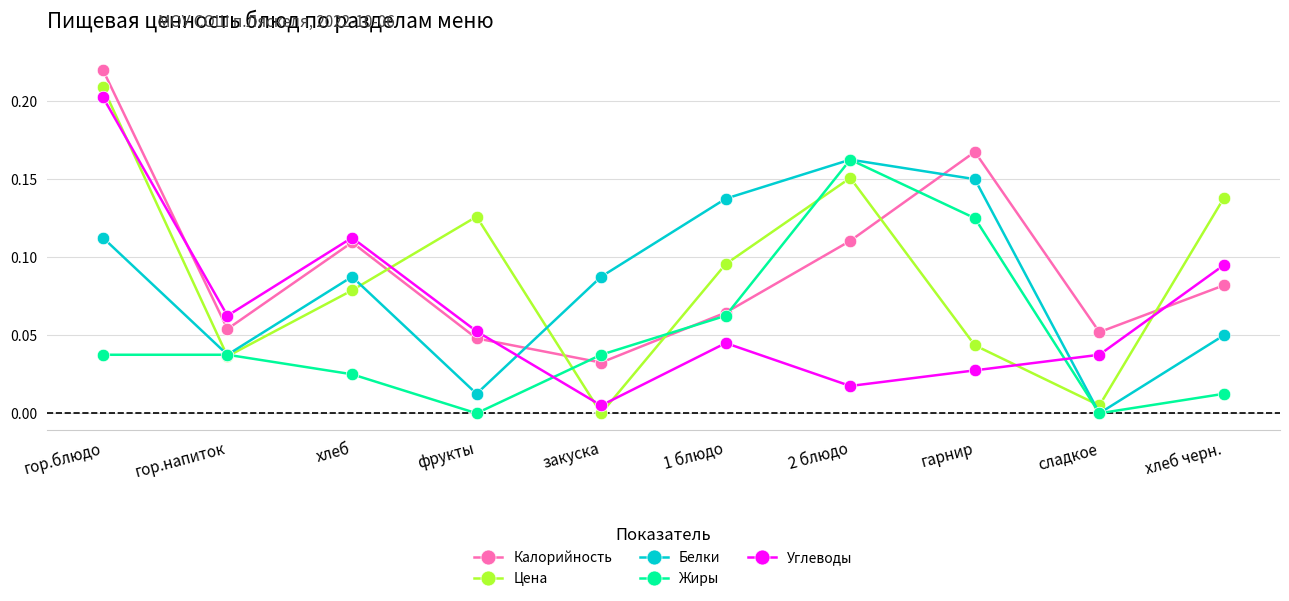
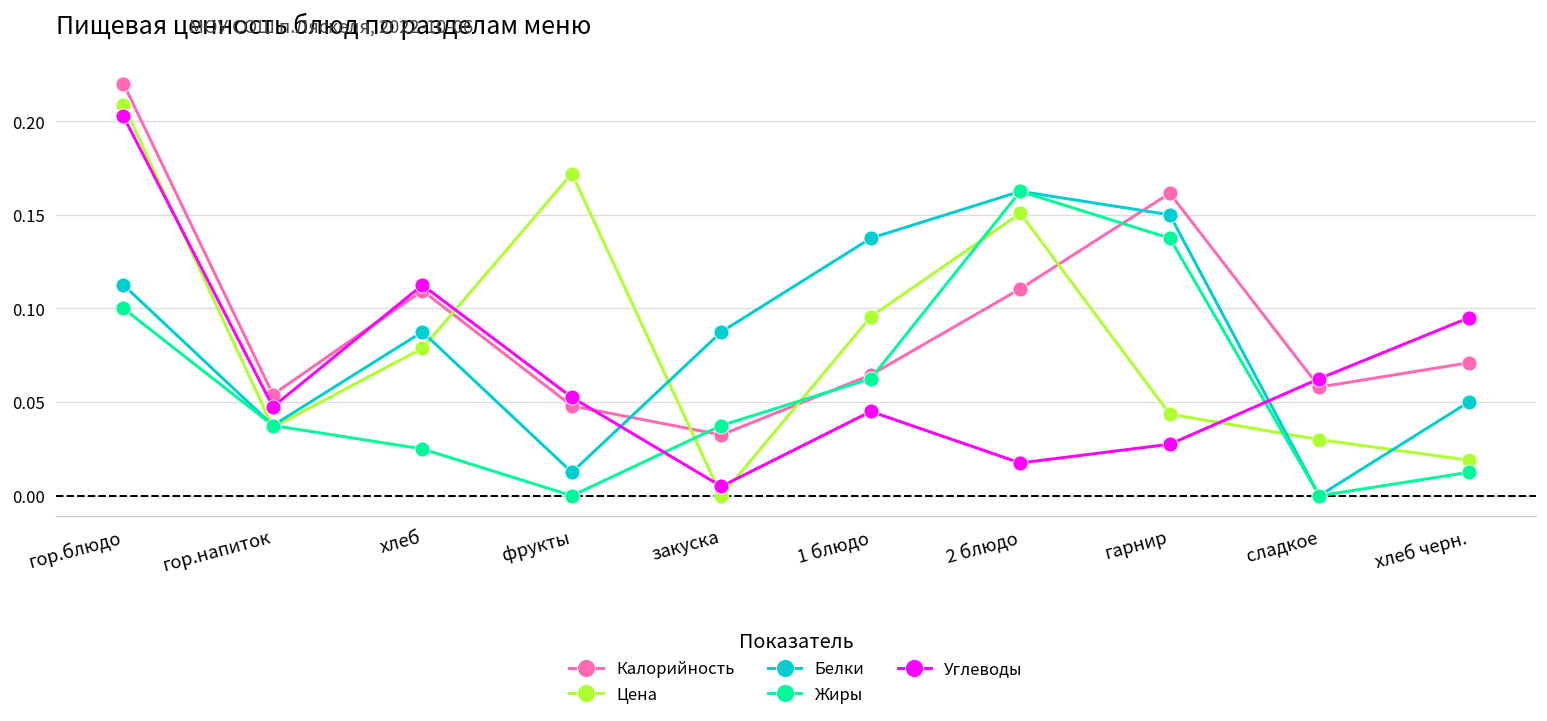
  {
    "Калорийность": {
      "гор.блюдо": 0.220,
      "гор.напиток": 0.054,
      "хлеб": 0.110,
      "фрукты": 0.048,
      "закуска": 0.033,
      "1 блюдо": 0.065,
      "2 блюдо": 0.111,
-     "гарнир": 0.168,
-     "сладкое": 0.052,
-     "хлеб черн.": 0.082
+     "гарнир": 0.162,
+     "сладкое": 0.058,
+     "хлеб черн.": 0.071
    },
    "Цена": {
      "гор.блюдо": 0.209,
      "хлеб": 0.079,
-     "фрукты": 0.126,
+     "фрукты": 0.172,
      "закуска": 0.000,
      "1 блюдо": 0.096,
      "2 блюдо": 0.151,
      "гарнир": 0.044,
-     "сладкое": 0.005,
-     "хлеб черн.": 0.138
+     "сладкое": 0.030,
+     "хлеб черн.": 0.019
    },
    "Белки": {
      "гор.блюдо": 0.113,
      "хлеб": 0.088,
      "фрукты": 0.013,
      "закуска": 0.088,
      "1 блюдо": 0.138,
      "гарнир": 0.150,
      "хлеб черн.": 0.050
    },
    "Жиры": {
-     "гор.блюдо": 0.038,
+     "гор.блюдо": 0.100,
      "хлеб": 0.025,
      "фрукты": 0.000,
      "закуска": 0.038,
      "1 блюдо": 0.063,
-     "гарнир": 0.125,
+     "гарнир": 0.138,
      "хлеб черн.": 0.013
    },
    "Углеводы": {
      "гор.блюдо": 0.203,
-     "гор.напиток": 0.063,
+     "гор.напиток": 0.048,
      "хлеб": 0.113,
      "фрукты": 0.053,
      "закуска": 0.005,
      "1 блюдо": 0.045,
      "2 блюдо": 0.018,
      "гарнир": 0.028,
-     "сладкое": 0.038,
+     "сладкое": 0.063,
      "хлеб черн.": 0.095
    }
  }
